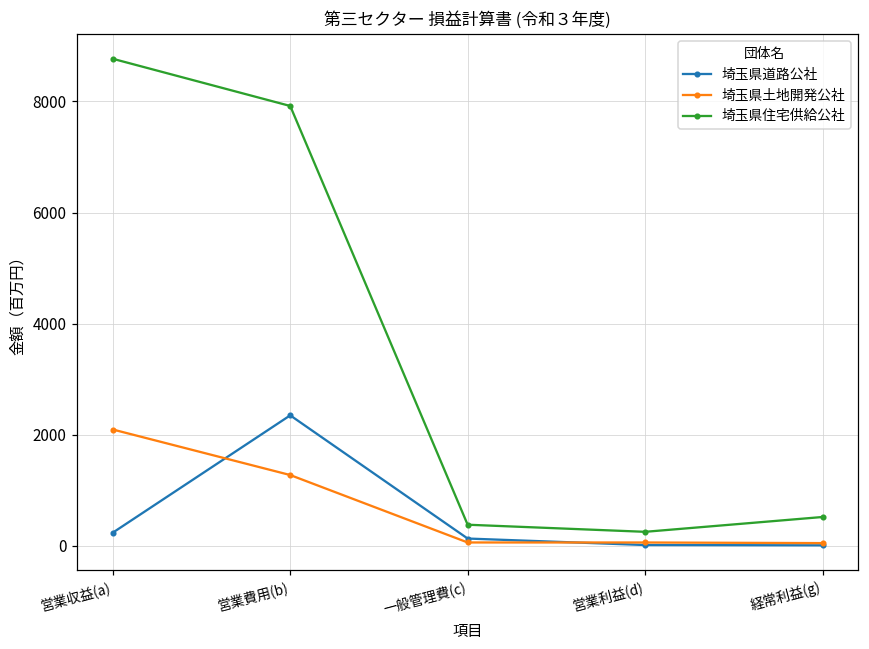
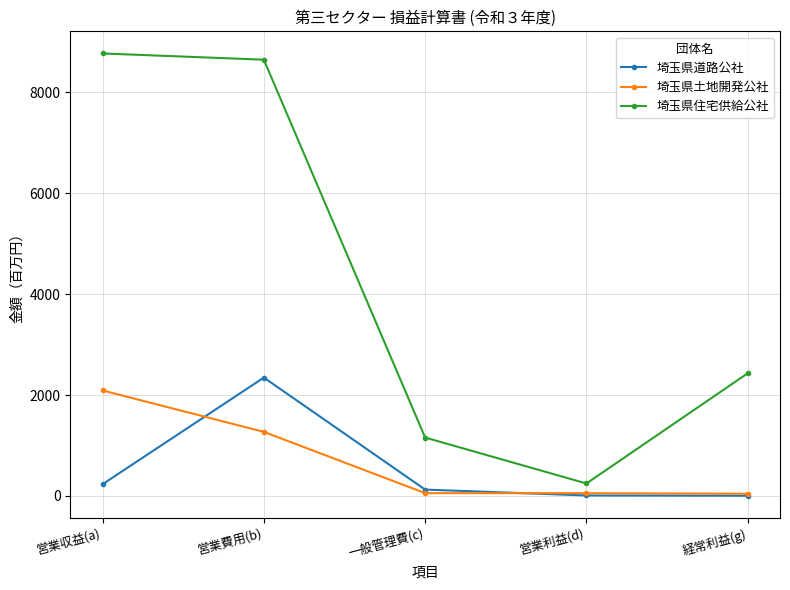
  {
    "埼玉県道路公社": {
      "営業収益(a)": 200,
      "営業費用(b)": 2300,
      "一般管理費(c)": 100
    },
    "埼玉県土地開発公社": {
      "営業収益(a)": 2100,
      "営業費用(b)": 1300,
      "一般管理費(c)": 100
    },
    "埼玉県住宅供給公社": {
      "営業収益(a)": 8800,
-     "営業費用(b)": 7900,
-     "一般管理費(c)": 400,
+     "営業費用(b)": 8600,
+     "一般管理費(c)": 1200,
      "営業利益(d)": 200,
-     "経常利益(g)": 500
+     "経常利益(g)": 2400
    }
  }
